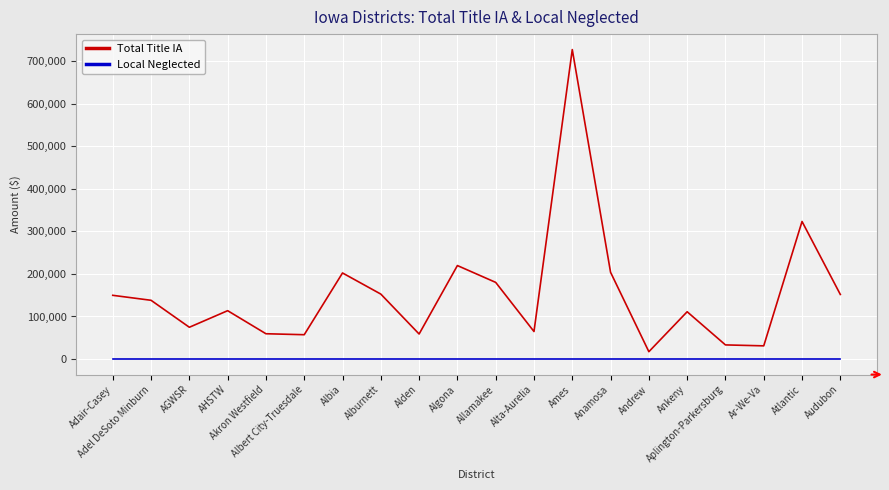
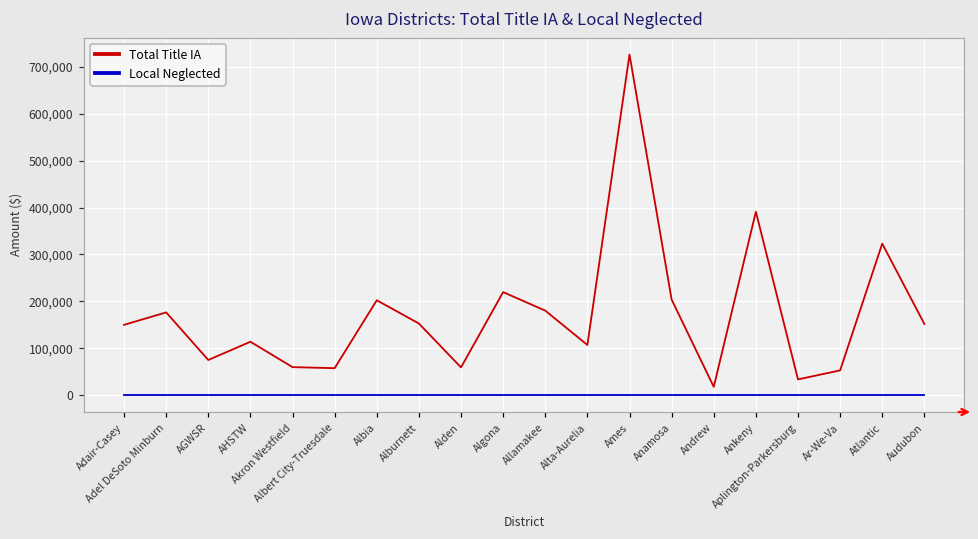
  {
    "Total Title IA": {
      "Adair-Casey": "150,000",
-     "Adel DeSoto Minburn": "140,000",
+     "Adel DeSoto Minburn": "180,000",
      "AGWSR": "70,000",
      "AHSTW": "110,000",
      "Akron Westfield": "60,000",
      "Albert City-Truesdale": "60,000",
      "Albia": "200,000",
      "Alburnett": "150,000",
      "Alden": "60,000",
      "Algona": "220,000",
      "Allamakee": "180,000",
-     "Alta-Aurelia": "60,000",
+     "Alta-Aurelia": "110,000",
      "Ames": "730,000",
      "Anamosa": "200,000",
      "Andrew": "20,000",
-     "Ankeny": "110,000",
+     "Ankeny": "390,000",
      "Aplington-Parkersburg": "30,000",
-     "Ar-We-Va": "30,000",
+     "Ar-We-Va": "50,000",
      "Atlantic": "320,000",
      "Audubon": "150,000"
    },
    "Local Neglected": {
      "Adair-Casey": "0",
      "Adel DeSoto Minburn": "0",
      "AGWSR": "0",
      "AHSTW": "0",
      "Akron Westfield": "0",
      "Albert City-Truesdale": "0",
      "Albia": "0",
      "Alburnett": "0",
      "Alden": "0",
      "Algona": "0",
      "Allamakee": "0",
      "Alta-Aurelia": "0",
      "Ames": "0",
      "Anamosa": "0",
      "Andrew": "0",
      "Ankeny": "0",
      "Aplington-Parkersburg": "0",
      "Ar-We-Va": "0",
      "Atlantic": "0",
      "Audubon": "0"
    }
  }
